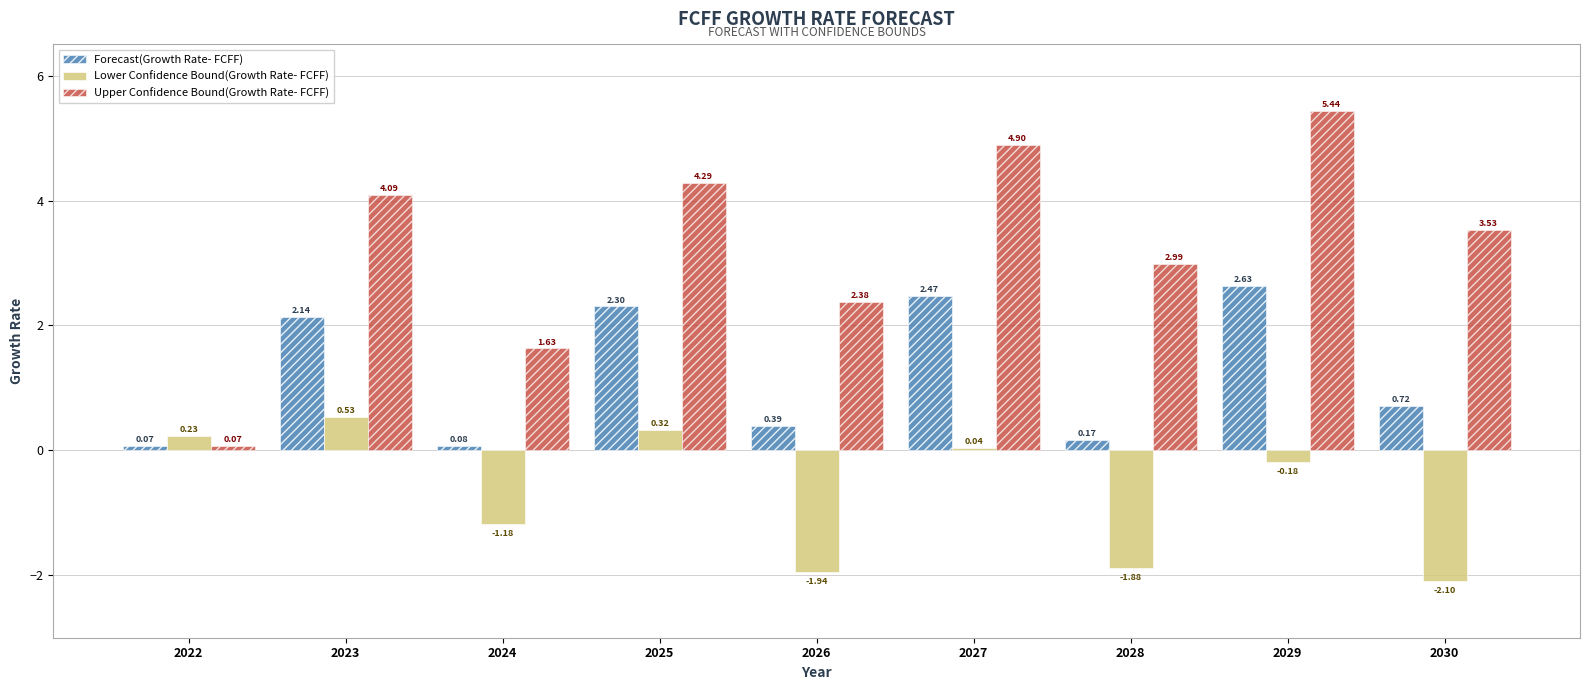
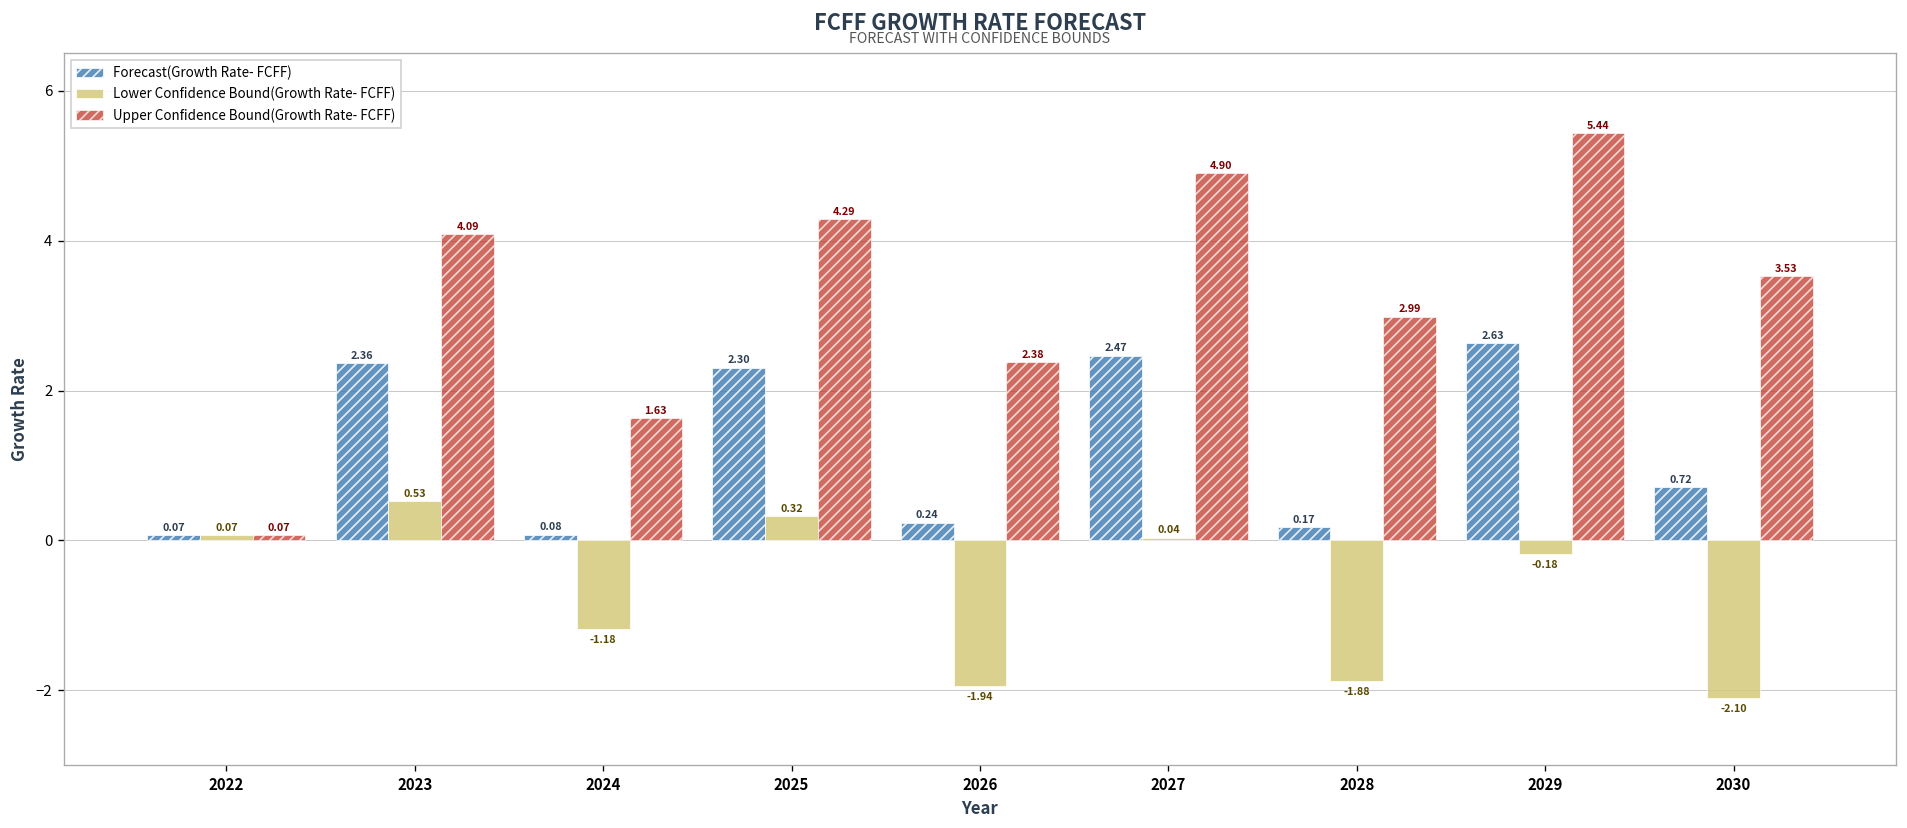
  {
    "Forecast(Growth Rate- FCFF)": {
      "2022": 0.07,
-     "2023": 2.14,
+     "2023": 2.36,
      "2024": 0.08,
      "2025": 2.30,
-     "2026": 0.39,
+     "2026": 0.24,
      "2027": 2.47,
      "2028": 0.17,
      "2029": 2.63,
      "2030": 0.72
    },
    "Lower Confidence Bound(Growth Rate- FCFF)": {
-     "2022": 0.23,
+     "2022": 0.07,
      "2023": 0.53,
      "2024": -1.18,
      "2025": 0.32,
      "2026": -1.94,
      "2027": 0.04,
      "2028": -1.88,
      "2029": -0.18,
      "2030": -2.10
    },
    "Upper Confidence Bound(Growth Rate- FCFF)": {
      "2022": 0.07,
      "2023": 4.09,
      "2024": 1.63,
      "2025": 4.29,
      "2026": 2.38,
      "2027": 4.90,
      "2028": 2.99,
      "2029": 5.44,
      "2030": 3.53
    }
  }
